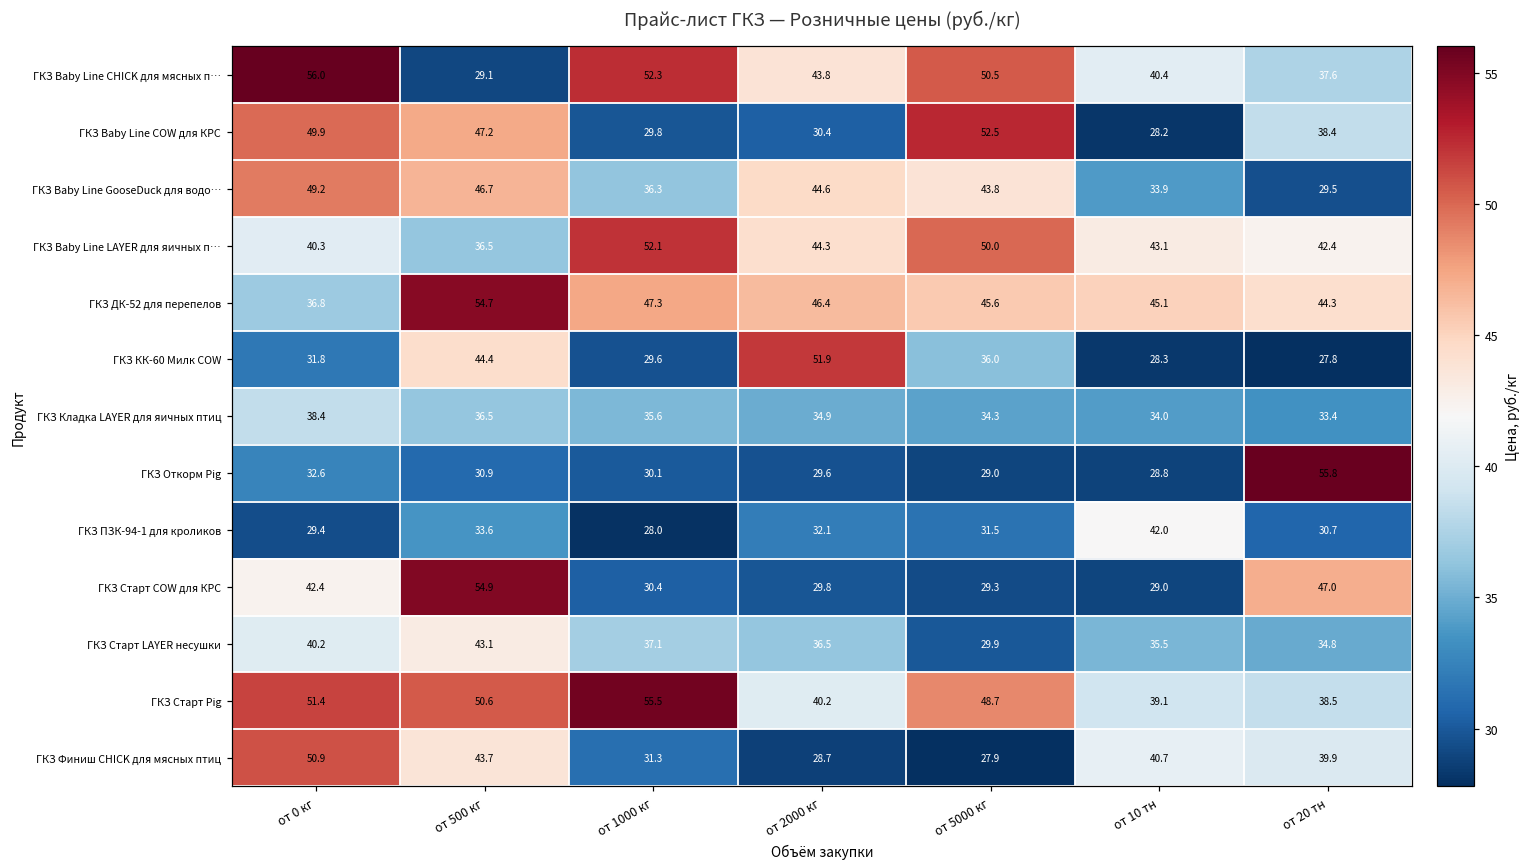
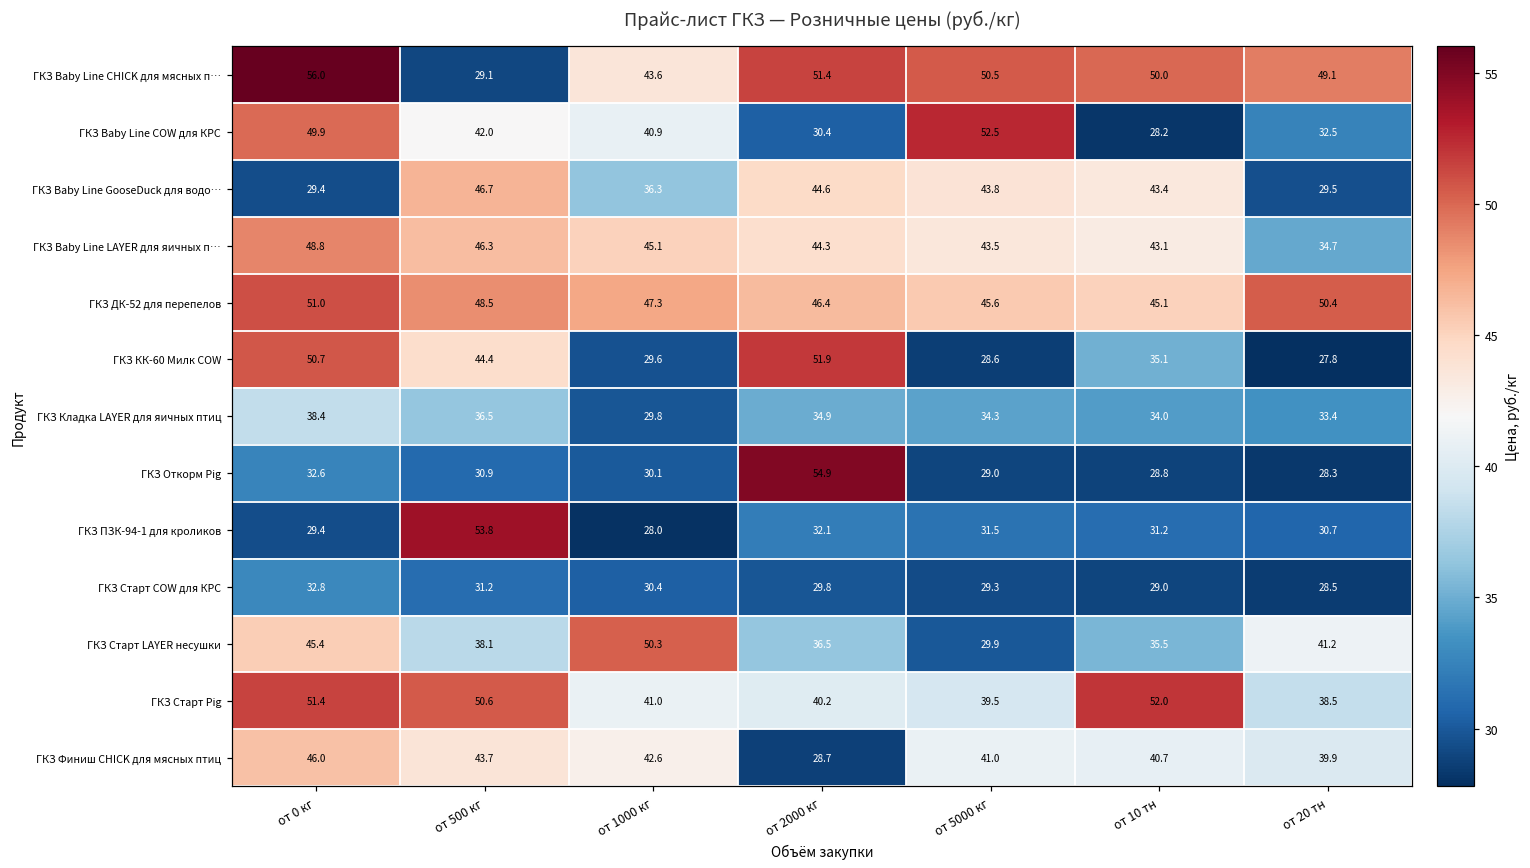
  {
    "ГКЗ Baby Line CHICK для мясных п…": {
      "от 0 кг": 56.0,
      "от 500 кг": 29.1,
-     "от 1000 кг": 52.3,
-     "от 2000 кг": 43.8,
+     "от 1000 кг": 43.6,
+     "от 2000 кг": 51.4,
      "от 5000 кг": 50.5,
-     "от 10 тн": 40.4,
-     "от 20 тн": 37.6
+     "от 10 тн": 50.0,
+     "от 20 тн": 49.1
    },
    "ГКЗ Baby Line COW для КРС": {
      "от 0 кг": 49.9,
-     "от 500 кг": 47.2,
-     "от 1000 кг": 29.8,
+     "от 500 кг": 42.0,
+     "от 1000 кг": 40.9,
      "от 2000 кг": 30.4,
      "от 5000 кг": 52.5,
      "от 10 тн": 28.2,
-     "от 20 тн": 38.4
+     "от 20 тн": 32.5
    },
    "ГКЗ Baby Line GooseDuck для водо…": {
-     "от 0 кг": 49.2,
+     "от 0 кг": 29.4,
      "от 500 кг": 46.7,
      "от 1000 кг": 36.3,
      "от 2000 кг": 44.6,
      "от 5000 кг": 43.8,
-     "от 10 тн": 33.9,
+     "от 10 тн": 43.4,
      "от 20 тн": 29.5
    },
    "ГКЗ Baby Line LAYER для яичных п…": {
-     "от 0 кг": 40.3,
-     "от 500 кг": 36.5,
-     "от 1000 кг": 52.1,
+     "от 0 кг": 48.8,
+     "от 500 кг": 46.3,
+     "от 1000 кг": 45.1,
      "от 2000 кг": 44.3,
-     "от 5000 кг": 50.0,
+     "от 5000 кг": 43.5,
      "от 10 тн": 43.1,
-     "от 20 тн": 42.4
+     "от 20 тн": 34.7
    },
    "ГКЗ ДК-52 для перепелов": {
-     "от 0 кг": 36.8,
-     "от 500 кг": 54.7,
+     "от 0 кг": 51.0,
+     "от 500 кг": 48.5,
      "от 1000 кг": 47.3,
      "от 2000 кг": 46.4,
      "от 5000 кг": 45.6,
      "от 10 тн": 45.1,
-     "от 20 тн": 44.3
+     "от 20 тн": 50.4
    },
    "ГКЗ КК-60 Милк COW": {
-     "от 0 кг": 31.8,
+     "от 0 кг": 50.7,
      "от 500 кг": 44.4,
      "от 1000 кг": 29.6,
      "от 2000 кг": 51.9,
-     "от 5000 кг": 36.0,
-     "от 10 тн": 28.3,
+     "от 5000 кг": 28.6,
+     "от 10 тн": 35.1,
      "от 20 тн": 27.8
    },
    "ГКЗ Кладка LAYER для яичных птиц": {
      "от 0 кг": 38.4,
      "от 500 кг": 36.5,
-     "от 1000 кг": 35.6,
+     "от 1000 кг": 29.8,
      "от 2000 кг": 34.9,
      "от 5000 кг": 34.3,
      "от 10 тн": 34.0,
      "от 20 тн": 33.4
    },
    "ГКЗ Откорм Pig": {
      "от 0 кг": 32.6,
      "от 500 кг": 30.9,
      "от 1000 кг": 30.1,
-     "от 2000 кг": 29.6,
+     "от 2000 кг": 54.9,
      "от 5000 кг": 29.0,
      "от 10 тн": 28.8,
-     "от 20 тн": 55.8
+     "от 20 тн": 28.3
    },
    "ГКЗ ПЗК-94-1 для кроликов": {
      "от 0 кг": 29.4,
-     "от 500 кг": 33.6,
+     "от 500 кг": 53.8,
      "от 1000 кг": 28.0,
      "от 2000 кг": 32.1,
      "от 5000 кг": 31.5,
-     "от 10 тн": 42.0,
+     "от 10 тн": 31.2,
      "от 20 тн": 30.7
    },
    "ГКЗ Старт COW для КРС": {
-     "от 0 кг": 42.4,
-     "от 500 кг": 54.9,
+     "от 0 кг": 32.8,
+     "от 500 кг": 31.2,
      "от 1000 кг": 30.4,
      "от 2000 кг": 29.8,
      "от 5000 кг": 29.3,
      "от 10 тн": 29.0,
-     "от 20 тн": 47.0
+     "от 20 тн": 28.5
    },
    "ГКЗ Старт LAYER несушки": {
-     "от 0 кг": 40.2,
-     "от 500 кг": 43.1,
-     "от 1000 кг": 37.1,
+     "от 0 кг": 45.4,
+     "от 500 кг": 38.1,
+     "от 1000 кг": 50.3,
      "от 2000 кг": 36.5,
      "от 5000 кг": 29.9,
      "от 10 тн": 35.5,
-     "от 20 тн": 34.8
+     "от 20 тн": 41.2
    },
    "ГКЗ Старт Pig": {
      "от 0 кг": 51.4,
      "от 500 кг": 50.6,
-     "от 1000 кг": 55.5,
+     "от 1000 кг": 41.0,
      "от 2000 кг": 40.2,
-     "от 5000 кг": 48.7,
-     "от 10 тн": 39.1,
+     "от 5000 кг": 39.5,
+     "от 10 тн": 52.0,
      "от 20 тн": 38.5
    },
    "ГКЗ Финиш CHICK для мясных птиц": {
-     "от 0 кг": 50.9,
+     "от 0 кг": 46.0,
      "от 500 кг": 43.7,
-     "от 1000 кг": 31.3,
+     "от 1000 кг": 42.6,
      "от 2000 кг": 28.7,
-     "от 5000 кг": 27.9,
+     "от 5000 кг": 41.0,
      "от 10 тн": 40.7,
      "от 20 тн": 39.9
    }
  }
